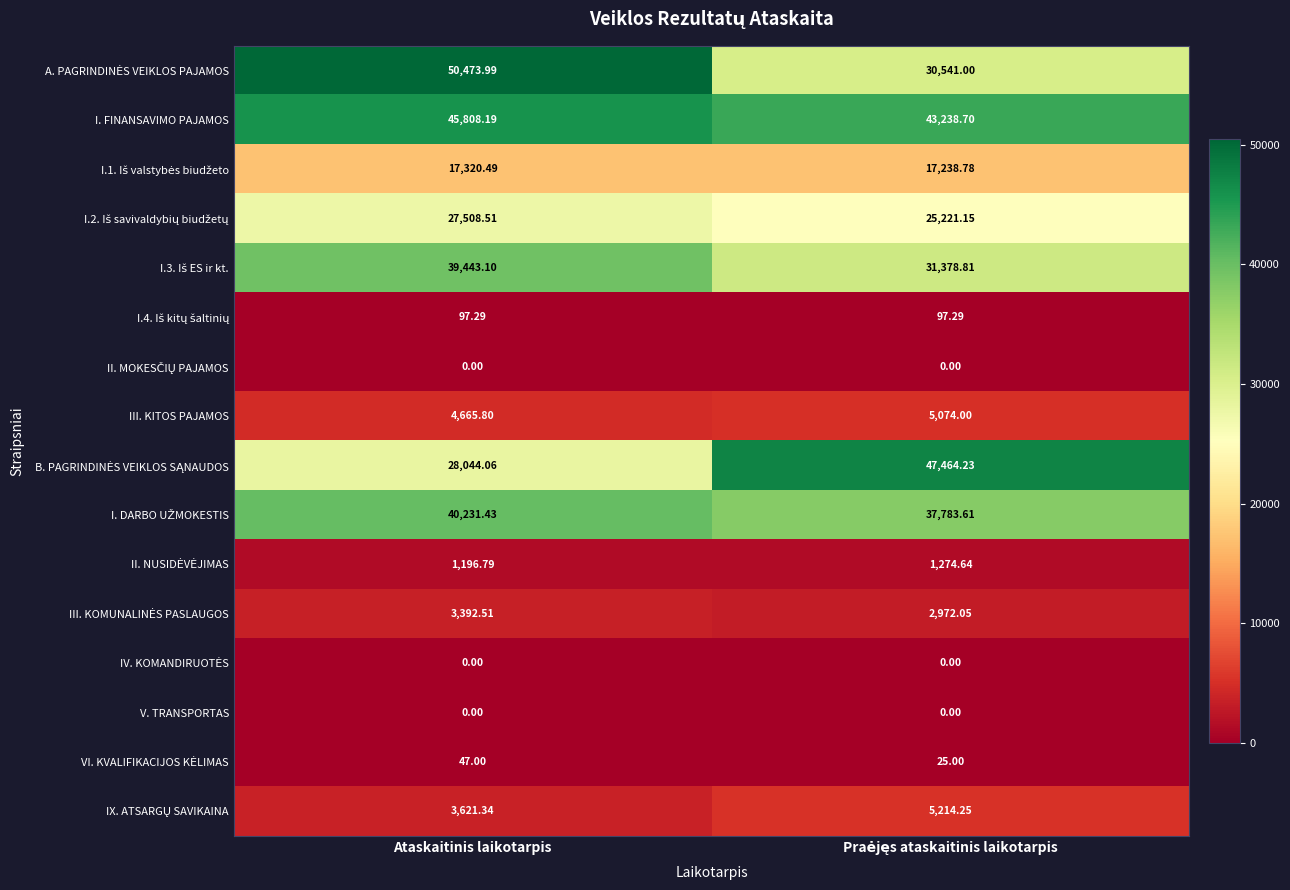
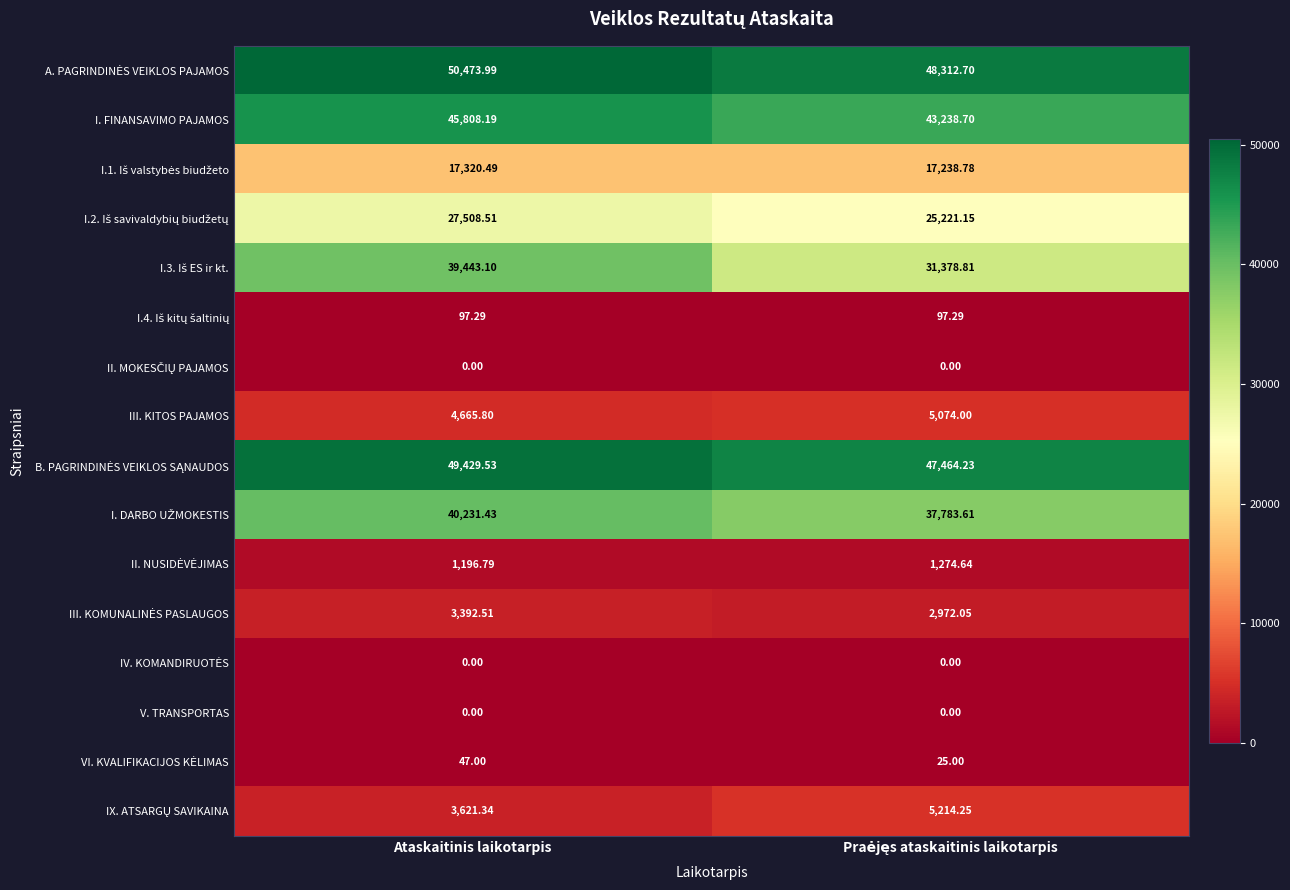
  {
    "A. PAGRINDINĖS VEIKLOS PAJAMOS": {
      "Ataskaitinis laikotarpis": "50,473.99",
-     "Praėjęs ataskaitinis laikotarpis": "30,541.00"
+     "Praėjęs ataskaitinis laikotarpis": "48,312.70"
    },
    "I. FINANSAVIMO PAJAMOS": {
      "Ataskaitinis laikotarpis": "45,808.19",
      "Praėjęs ataskaitinis laikotarpis": "43,238.70"
    },
    "I.1. Iš valstybės biudžeto": {
      "Ataskaitinis laikotarpis": "17,320.49",
      "Praėjęs ataskaitinis laikotarpis": "17,238.78"
    },
    "I.2. Iš savivaldybių biudžetų": {
      "Ataskaitinis laikotarpis": "27,508.51",
      "Praėjęs ataskaitinis laikotarpis": "25,221.15"
    },
    "I.3. Iš ES ir kt.": {
      "Ataskaitinis laikotarpis": "39,443.10",
      "Praėjęs ataskaitinis laikotarpis": "31,378.81"
    },
    "I.4. Iš kitų šaltinių": {
      "Ataskaitinis laikotarpis": "97.29",
      "Praėjęs ataskaitinis laikotarpis": "97.29"
    },
    "II. MOKESČIŲ PAJAMOS": {
      "Ataskaitinis laikotarpis": "0.00",
      "Praėjęs ataskaitinis laikotarpis": "0.00"
    },
    "III. KITOS PAJAMOS": {
      "Ataskaitinis laikotarpis": "4,665.80",
      "Praėjęs ataskaitinis laikotarpis": "5,074.00"
    },
    "B. PAGRINDINĖS VEIKLOS SĄNAUDOS": {
-     "Ataskaitinis laikotarpis": "28,044.06",
+     "Ataskaitinis laikotarpis": "49,429.53",
      "Praėjęs ataskaitinis laikotarpis": "47,464.23"
    },
    "I. DARBO UŽMOKESTIS": {
      "Ataskaitinis laikotarpis": "40,231.43",
      "Praėjęs ataskaitinis laikotarpis": "37,783.61"
    },
    "II. NUSIDĖVĖJIMAS": {
      "Ataskaitinis laikotarpis": "1,196.79",
      "Praėjęs ataskaitinis laikotarpis": "1,274.64"
    },
    "III. KOMUNALINĖS PASLAUGOS": {
      "Ataskaitinis laikotarpis": "3,392.51",
      "Praėjęs ataskaitinis laikotarpis": "2,972.05"
    },
    "IV. KOMANDIRUOTĖS": {
      "Ataskaitinis laikotarpis": "0.00",
      "Praėjęs ataskaitinis laikotarpis": "0.00"
    },
    "V. TRANSPORTAS": {
      "Ataskaitinis laikotarpis": "0.00",
      "Praėjęs ataskaitinis laikotarpis": "0.00"
    },
    "VI. KVALIFIKACIJOS KĖLIMAS": {
      "Ataskaitinis laikotarpis": "47.00",
      "Praėjęs ataskaitinis laikotarpis": "25.00"
    },
    "IX. ATSARGŲ SAVIKAINA": {
      "Ataskaitinis laikotarpis": "3,621.34",
      "Praėjęs ataskaitinis laikotarpis": "5,214.25"
    }
  }
